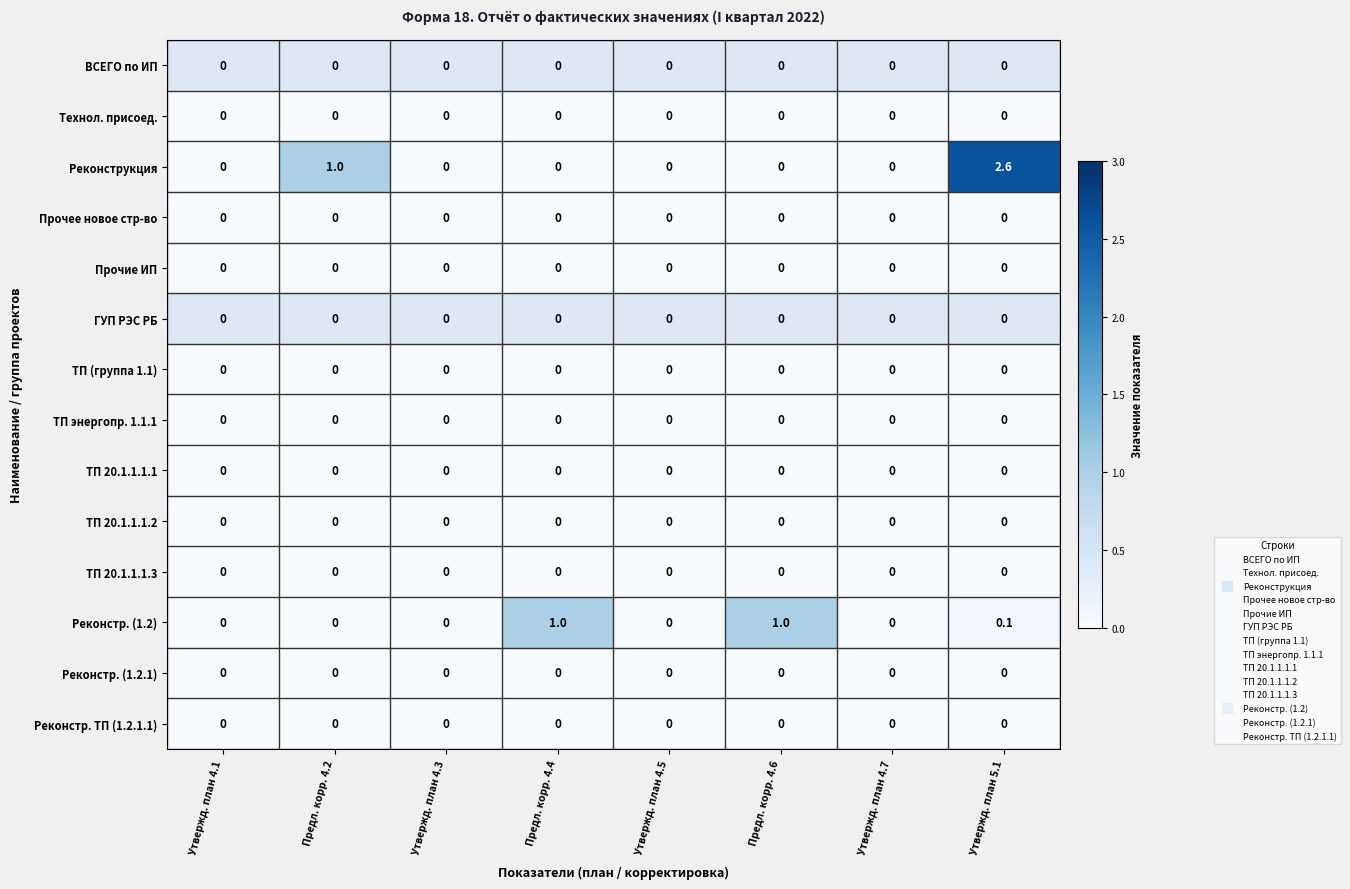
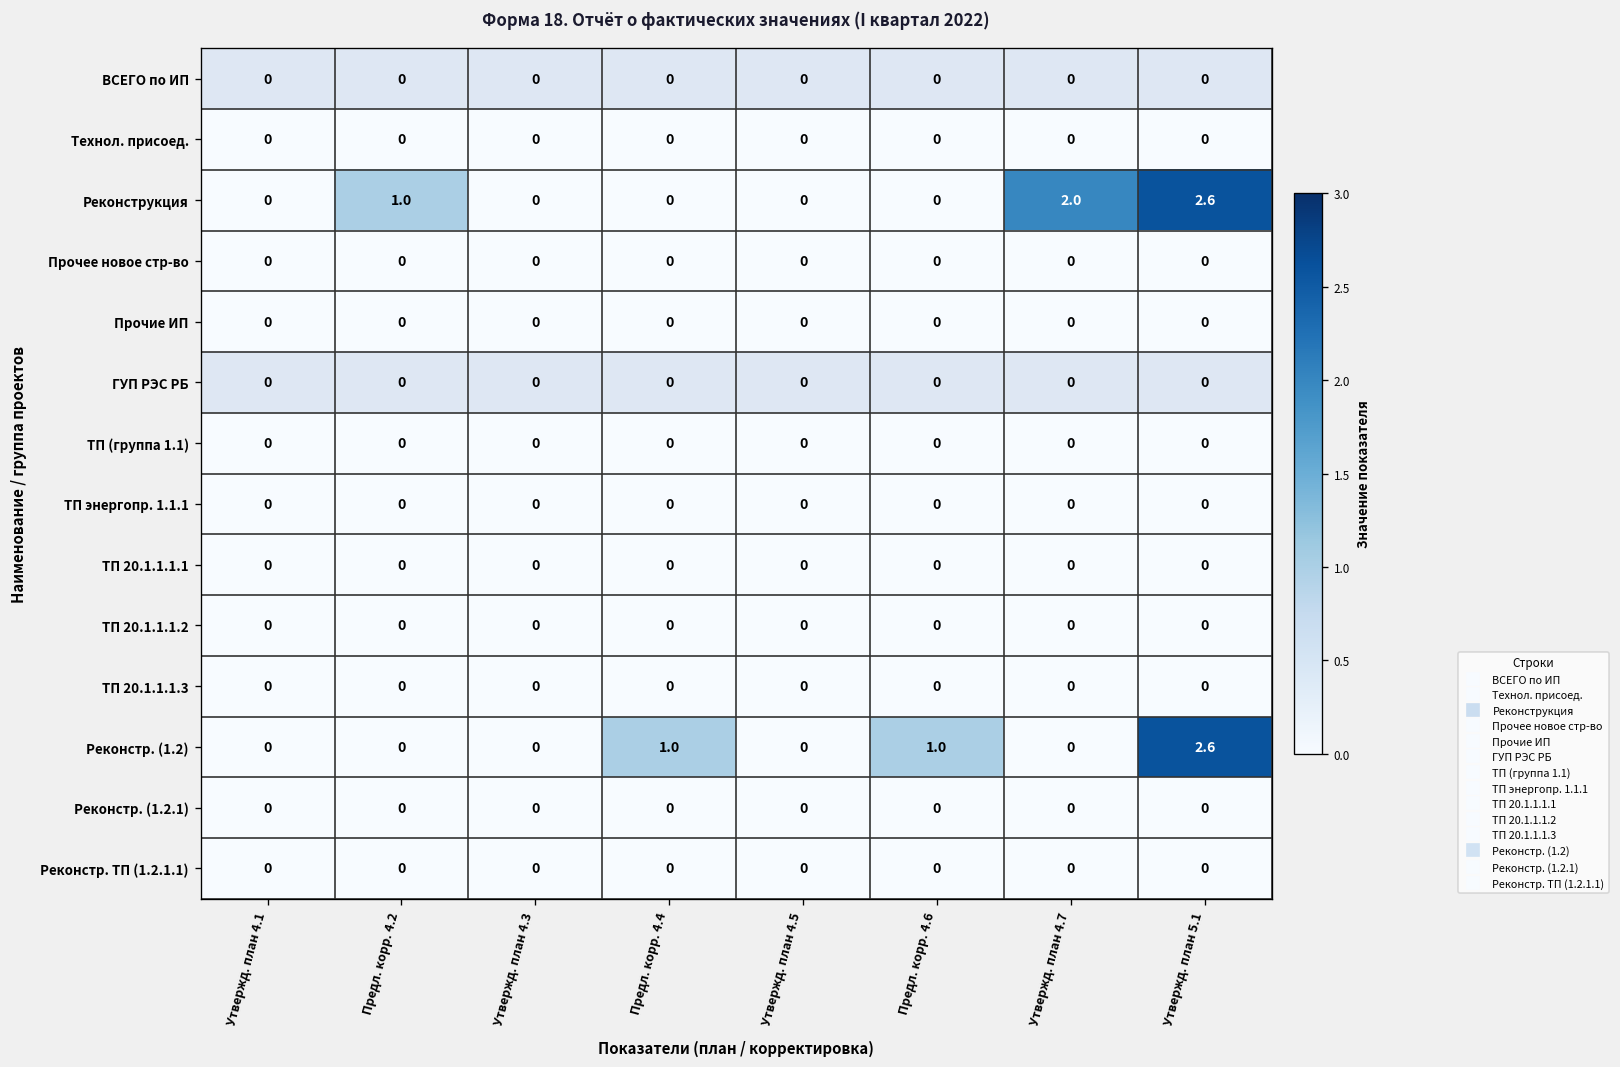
  {
    "ВСЕГО по ИП": {
      "Утвержд. план 4.1": 0,
      "Предл. корр. 4.2": 0,
      "Утвержд. план 4.3": 0,
      "Предл. корр. 4.4": 0,
      "Утвержд. план 4.5": 0,
      "Предл. корр. 4.6": 0,
      "Утвержд. план 4.7": 0,
      "Утвержд. план 5.1": 0
    },
    "Технол. присоед.": {
      "Утвержд. план 4.1": 0,
      "Предл. корр. 4.2": 0,
      "Утвержд. план 4.3": 0,
      "Предл. корр. 4.4": 0,
      "Утвержд. план 4.5": 0,
      "Предл. корр. 4.6": 0,
      "Утвержд. план 4.7": 0,
      "Утвержд. план 5.1": 0
    },
    "Реконструкция": {
      "Утвержд. план 4.1": 0,
      "Предл. корр. 4.2": 1.0,
      "Утвержд. план 4.3": 0,
      "Предл. корр. 4.4": 0,
      "Утвержд. план 4.5": 0,
      "Предл. корр. 4.6": 0,
-     "Утвержд. план 4.7": 0,
+     "Утвержд. план 4.7": 2.0,
      "Утвержд. план 5.1": 2.6
    },
    "Прочее новое стр-во": {
      "Утвержд. план 4.1": 0,
      "Предл. корр. 4.2": 0,
      "Утвержд. план 4.3": 0,
      "Предл. корр. 4.4": 0,
      "Утвержд. план 4.5": 0,
      "Предл. корр. 4.6": 0,
      "Утвержд. план 4.7": 0,
      "Утвержд. план 5.1": 0
    },
    "Прочие ИП": {
      "Утвержд. план 4.1": 0,
      "Предл. корр. 4.2": 0,
      "Утвержд. план 4.3": 0,
      "Предл. корр. 4.4": 0,
      "Утвержд. план 4.5": 0,
      "Предл. корр. 4.6": 0,
      "Утвержд. план 4.7": 0,
      "Утвержд. план 5.1": 0
    },
    "ГУП РЭС РБ": {
      "Утвержд. план 4.1": 0,
      "Предл. корр. 4.2": 0,
      "Утвержд. план 4.3": 0,
      "Предл. корр. 4.4": 0,
      "Утвержд. план 4.5": 0,
      "Предл. корр. 4.6": 0,
      "Утвержд. план 4.7": 0,
      "Утвержд. план 5.1": 0
    },
    "ТП (группа 1.1)": {
      "Утвержд. план 4.1": 0,
      "Предл. корр. 4.2": 0,
      "Утвержд. план 4.3": 0,
      "Предл. корр. 4.4": 0,
      "Утвержд. план 4.5": 0,
      "Предл. корр. 4.6": 0,
      "Утвержд. план 4.7": 0,
      "Утвержд. план 5.1": 0
    },
    "ТП энергопр. 1.1.1": {
      "Утвержд. план 4.1": 0,
      "Предл. корр. 4.2": 0,
      "Утвержд. план 4.3": 0,
      "Предл. корр. 4.4": 0,
      "Утвержд. план 4.5": 0,
      "Предл. корр. 4.6": 0,
      "Утвержд. план 4.7": 0,
      "Утвержд. план 5.1": 0
    },
    "ТП 20.1.1.1.1": {
      "Утвержд. план 4.1": 0,
      "Предл. корр. 4.2": 0,
      "Утвержд. план 4.3": 0,
      "Предл. корр. 4.4": 0,
      "Утвержд. план 4.5": 0,
      "Предл. корр. 4.6": 0,
      "Утвержд. план 4.7": 0,
      "Утвержд. план 5.1": 0
    },
    "ТП 20.1.1.1.2": {
      "Утвержд. план 4.1": 0,
      "Предл. корр. 4.2": 0,
      "Утвержд. план 4.3": 0,
      "Предл. корр. 4.4": 0,
      "Утвержд. план 4.5": 0,
      "Предл. корр. 4.6": 0,
      "Утвержд. план 4.7": 0,
      "Утвержд. план 5.1": 0
    },
    "ТП 20.1.1.1.3": {
      "Утвержд. план 4.1": 0,
      "Предл. корр. 4.2": 0,
      "Утвержд. план 4.3": 0,
      "Предл. корр. 4.4": 0,
      "Утвержд. план 4.5": 0,
      "Предл. корр. 4.6": 0,
      "Утвержд. план 4.7": 0,
      "Утвержд. план 5.1": 0
    },
    "Реконстр. (1.2)": {
      "Утвержд. план 4.1": 0,
      "Предл. корр. 4.2": 0,
      "Утвержд. план 4.3": 0,
      "Предл. корр. 4.4": 1.0,
      "Утвержд. план 4.5": 0,
      "Предл. корр. 4.6": 1.0,
      "Утвержд. план 4.7": 0,
-     "Утвержд. план 5.1": 0.1
+     "Утвержд. план 5.1": 2.6
    },
    "Реконстр. (1.2.1)": {
      "Утвержд. план 4.1": 0,
      "Предл. корр. 4.2": 0,
      "Утвержд. план 4.3": 0,
      "Предл. корр. 4.4": 0,
      "Утвержд. план 4.5": 0,
      "Предл. корр. 4.6": 0,
      "Утвержд. план 4.7": 0,
      "Утвержд. план 5.1": 0
    },
    "Реконстр. ТП (1.2.1.1)": {
      "Утвержд. план 4.1": 0,
      "Предл. корр. 4.2": 0,
      "Утвержд. план 4.3": 0,
      "Предл. корр. 4.4": 0,
      "Утвержд. план 4.5": 0,
      "Предл. корр. 4.6": 0,
      "Утвержд. план 4.7": 0,
      "Утвержд. план 5.1": 0
    }
  }
